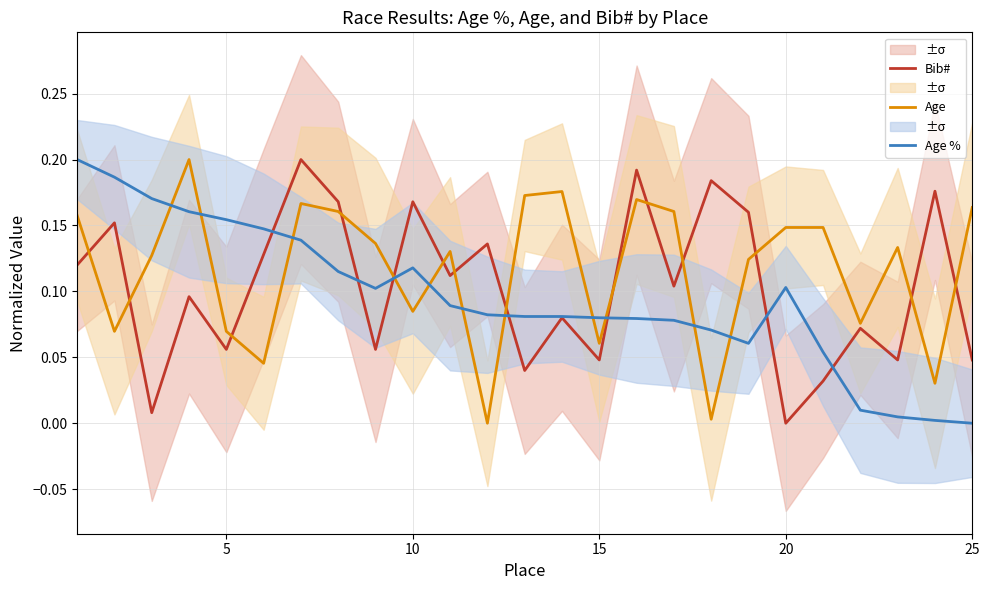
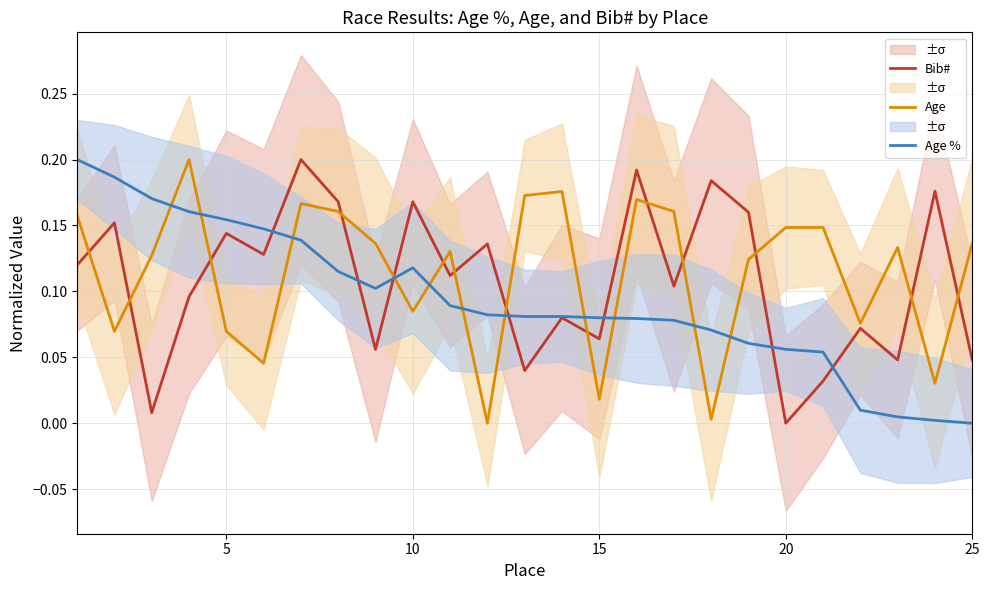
  {
    "Bib#": {
-     "5": 0.056,
-     "15": 0.048,
+     "5": 0.144,
+     "15": 0.064,
      "20": 0.000,
      "25": 0.048
    },
    "Age": {
      "5": 0.070,
      "10": 0.085,
-     "15": 0.061,
+     "15": 0.018,
      "20": 0.148,
-     "25": 0.164
+     "25": 0.136
    },
    "Age %": {
      "5": 0.154,
      "10": 0.118,
      "15": 0.080,
-     "20": 0.103,
+     "20": 0.056,
      "25": 0.000
    }
  }
